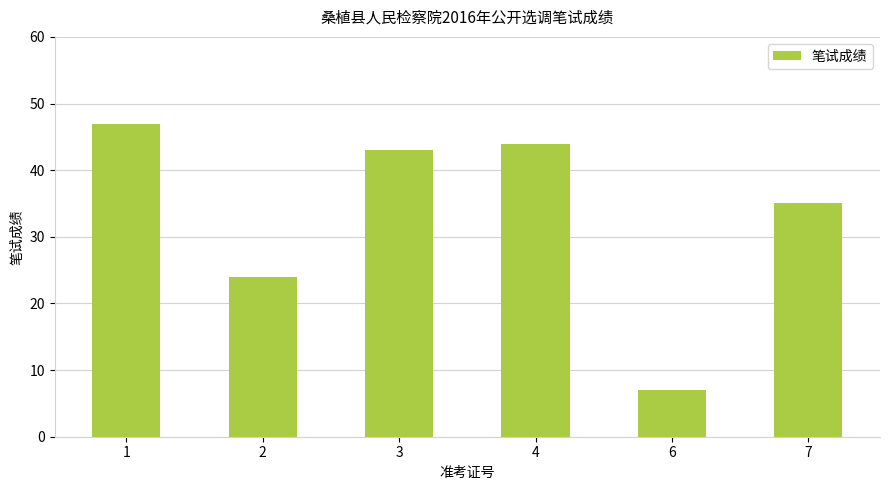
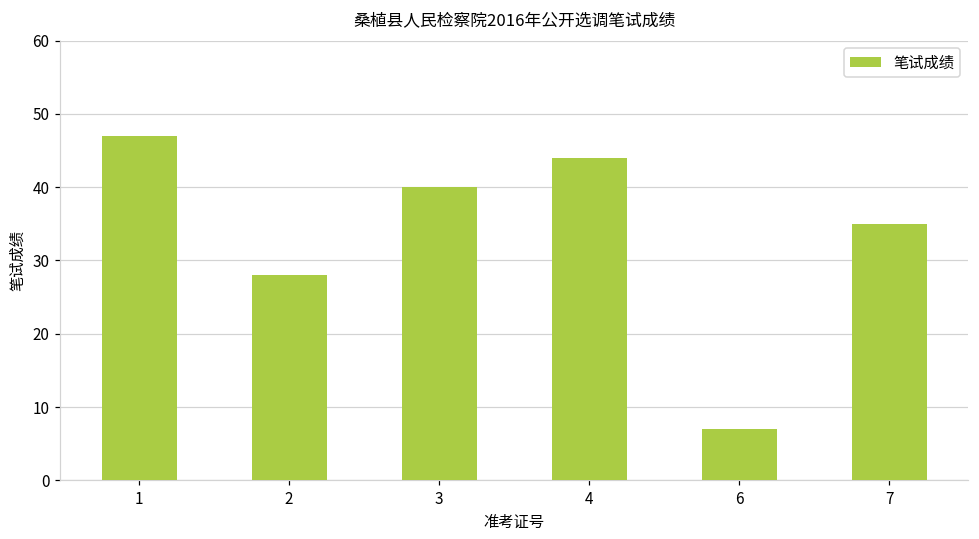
  {
    "1": 47,
-   "2": 24,
-   "3": 43,
+   "2": 28,
+   "3": 40,
    "4": 44,
    "6": 7,
    "7": 35
  }
